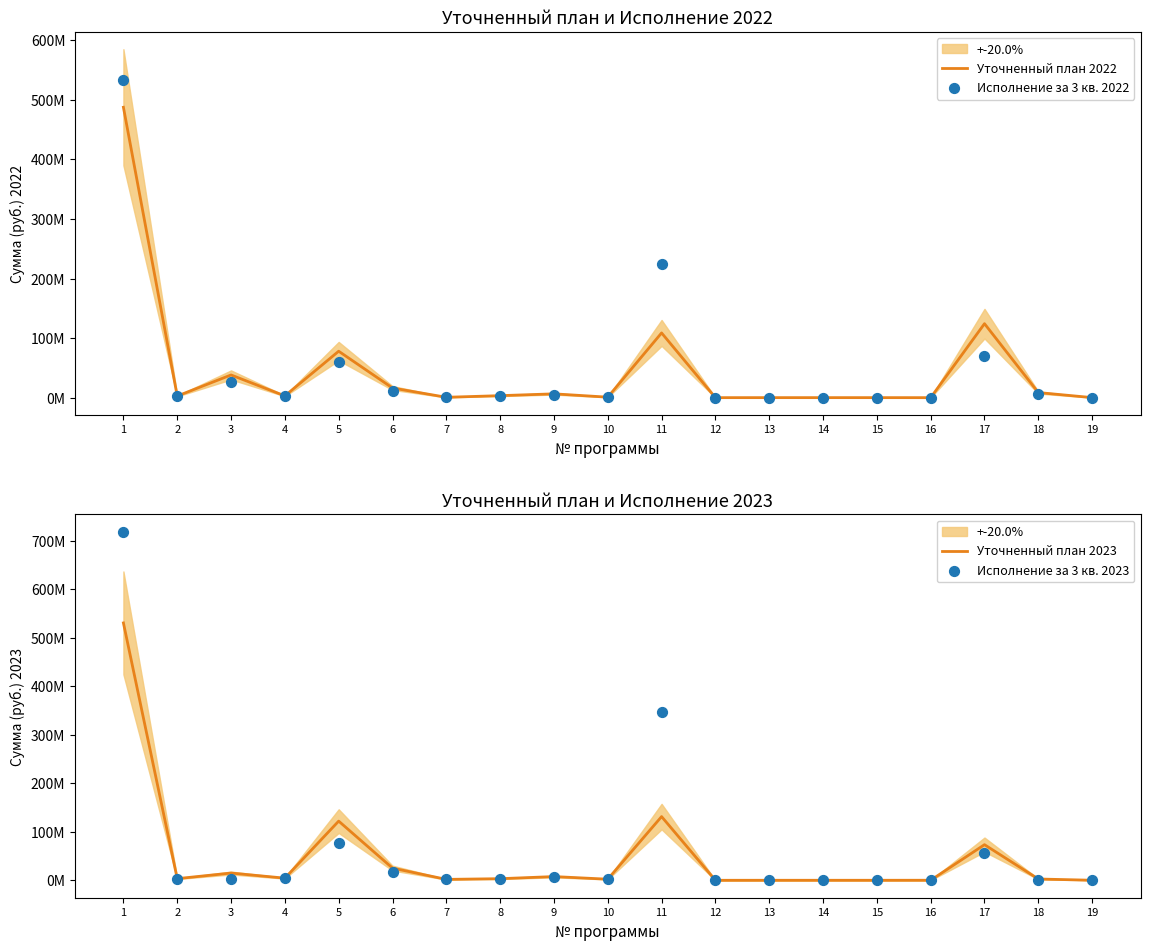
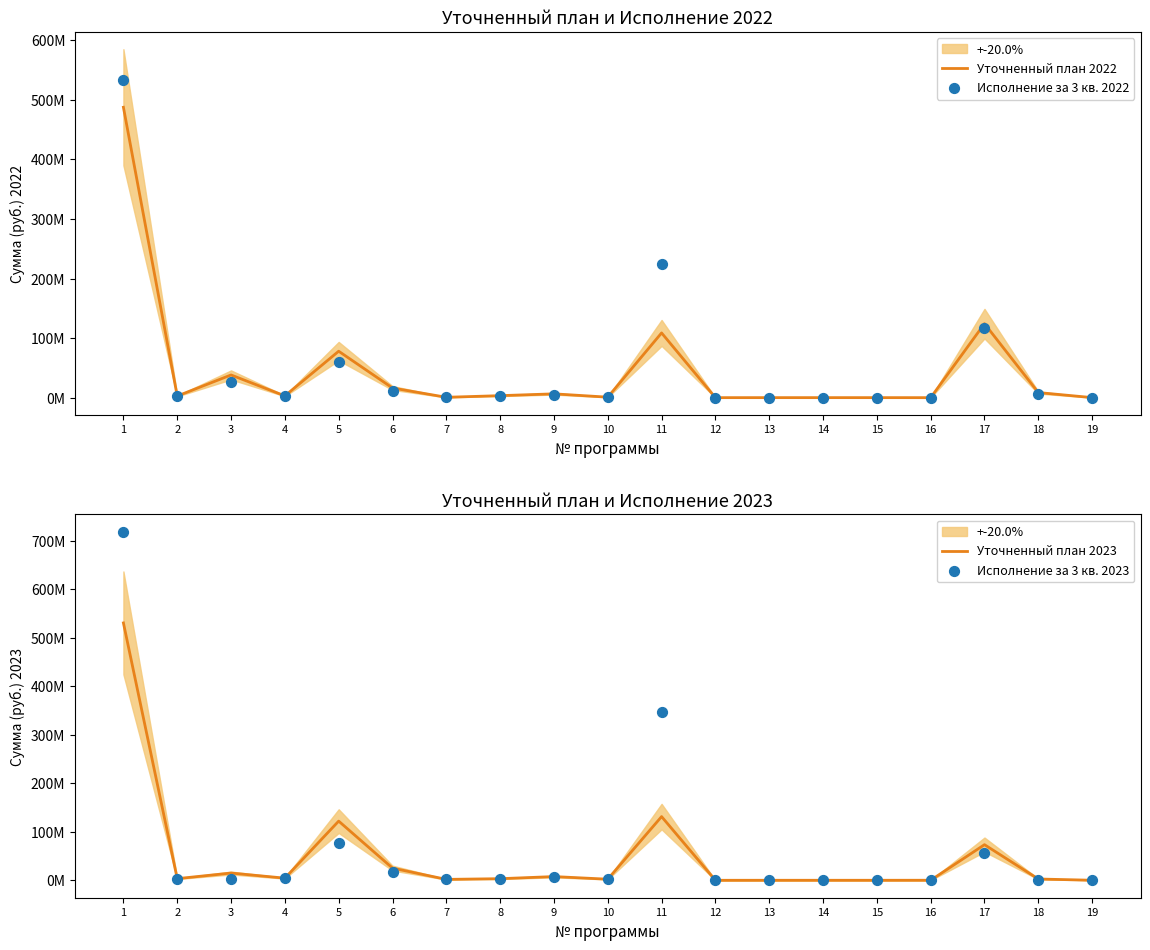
  {
    "Уточненный план и Исполнение 2022": {
      "Уточненный план 2022": {
        "1": 490000000,
        "3": 40000000,
        "5": 80000000,
        "11": 110000000,
        "17": 120000000
      },
      "Исполнение за 3 кв. 2022": {
-       "17": 70000000
+       "17": 120000000
      }
    },
    "Уточненный план и Исполнение 2023": {
      "Уточненный план 2023": {
        "1": 530000000,
        "5": 120000000,
        "11": 130000000,
        "17": 70000000
      }
    }
  }
